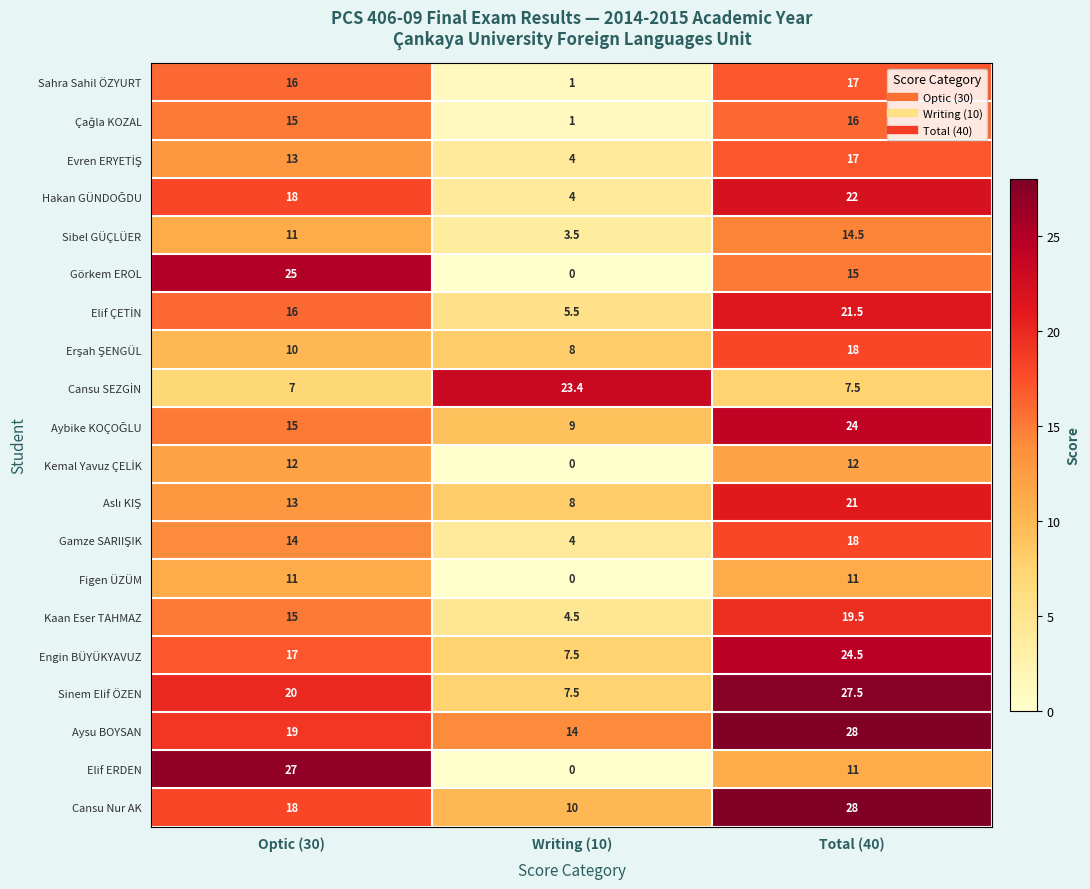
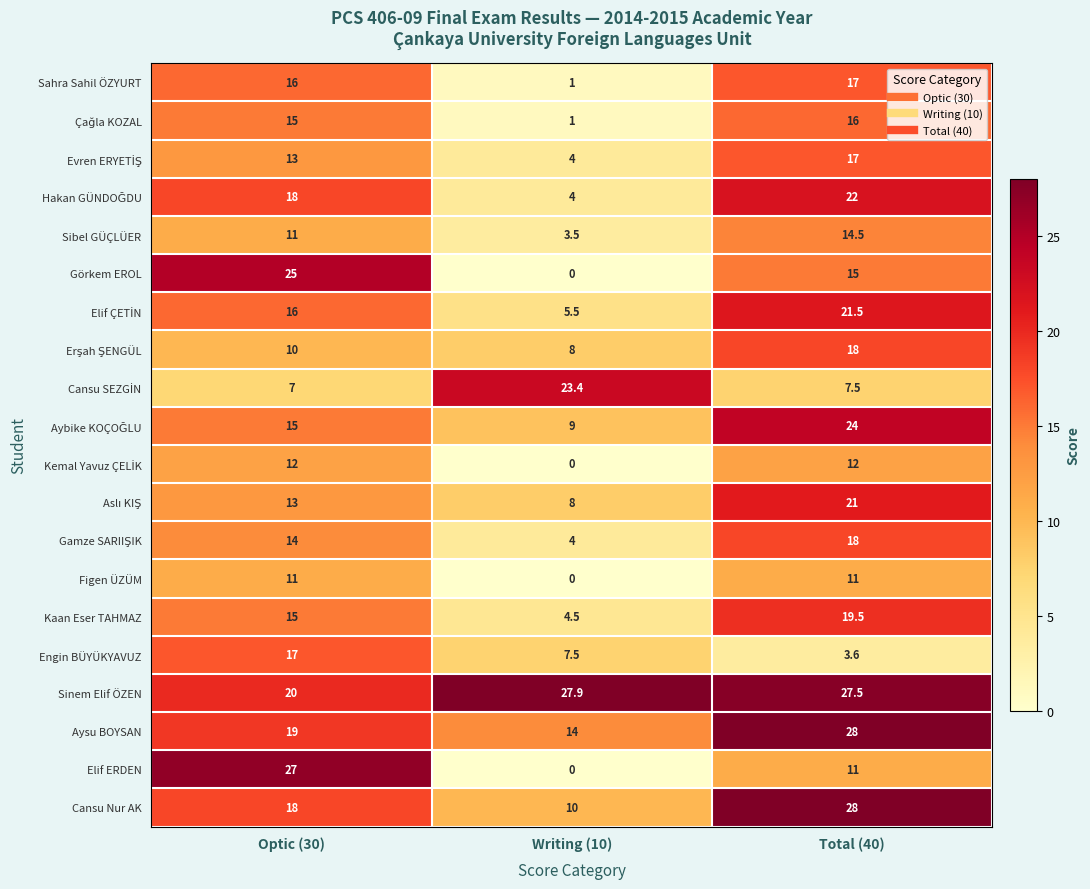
  {
    "Sahra Sahil ÖZYURT": {
      "Optic (30)": 16,
      "Writing (10)": 1,
      "Total (40)": 17
    },
    "Çağla KOZAL": {
      "Optic (30)": 15,
      "Writing (10)": 1,
      "Total (40)": 16
    },
    "Evren ERYETİŞ": {
      "Optic (30)": 13,
      "Writing (10)": 4,
      "Total (40)": 17
    },
    "Hakan GÜNDOĞDU": {
      "Optic (30)": 18,
      "Writing (10)": 4,
      "Total (40)": 22
    },
    "Sibel GÜÇLÜER": {
      "Optic (30)": 11,
      "Writing (10)": 3.5,
      "Total (40)": 14.5
    },
    "Görkem EROL": {
      "Optic (30)": 25,
      "Writing (10)": 0,
      "Total (40)": 15
    },
    "Elif ÇETİN": {
      "Optic (30)": 16,
      "Writing (10)": 5.5,
      "Total (40)": 21.5
    },
    "Erşah ŞENGÜL": {
      "Optic (30)": 10,
      "Writing (10)": 8,
      "Total (40)": 18
    },
    "Cansu SEZGİN": {
      "Optic (30)": 7,
      "Writing (10)": 23.4,
      "Total (40)": 7.5
    },
    "Aybike KOÇOĞLU": {
      "Optic (30)": 15,
      "Writing (10)": 9,
      "Total (40)": 24
    },
    "Kemal Yavuz ÇELİK": {
      "Optic (30)": 12,
      "Writing (10)": 0,
      "Total (40)": 12
    },
    "Aslı KIŞ": {
      "Optic (30)": 13,
      "Writing (10)": 8,
      "Total (40)": 21
    },
    "Gamze SARIIŞIK": {
      "Optic (30)": 14,
      "Writing (10)": 4,
      "Total (40)": 18
    },
    "Figen ÜZÜM": {
      "Optic (30)": 11,
      "Writing (10)": 0,
      "Total (40)": 11
    },
    "Kaan Eser TAHMAZ": {
      "Optic (30)": 15,
      "Writing (10)": 4.5,
      "Total (40)": 19.5
    },
    "Engin BÜYÜKYAVUZ": {
      "Optic (30)": 17,
      "Writing (10)": 7.5,
-     "Total (40)": 24.5
+     "Total (40)": 3.6
    },
    "Sinem Elif ÖZEN": {
      "Optic (30)": 20,
-     "Writing (10)": 7.5,
+     "Writing (10)": 27.9,
      "Total (40)": 27.5
    },
    "Aysu BOYSAN": {
      "Optic (30)": 19,
      "Writing (10)": 14,
      "Total (40)": 28
    },
    "Elif ERDEN": {
      "Optic (30)": 27,
      "Writing (10)": 0,
      "Total (40)": 11
    },
    "Cansu Nur AK": {
      "Optic (30)": 18,
      "Writing (10)": 10,
      "Total (40)": 28
    }
  }
